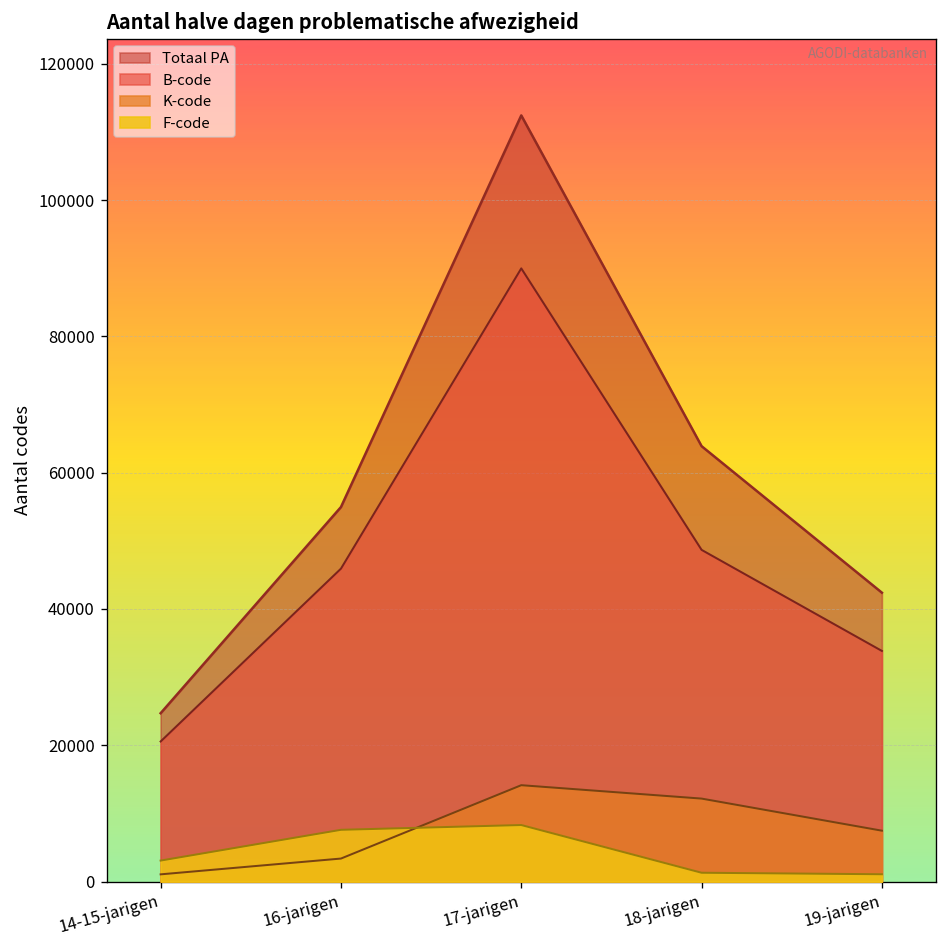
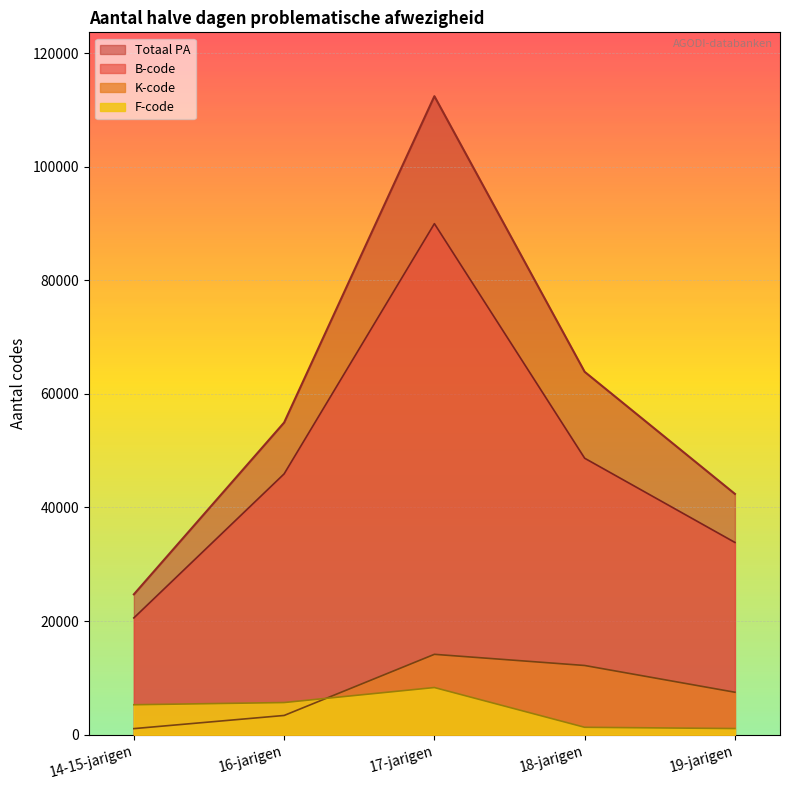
  {
    "F-code": {
-     "14-15-jarigen": 3000,
-     "16-jarigen": 8000,
+     "14-15-jarigen": 5000,
+     "16-jarigen": 6000,
      "17-jarigen": 8000,
      "18-jarigen": 1000,
      "19-jarigen": 1000
    }
  }
